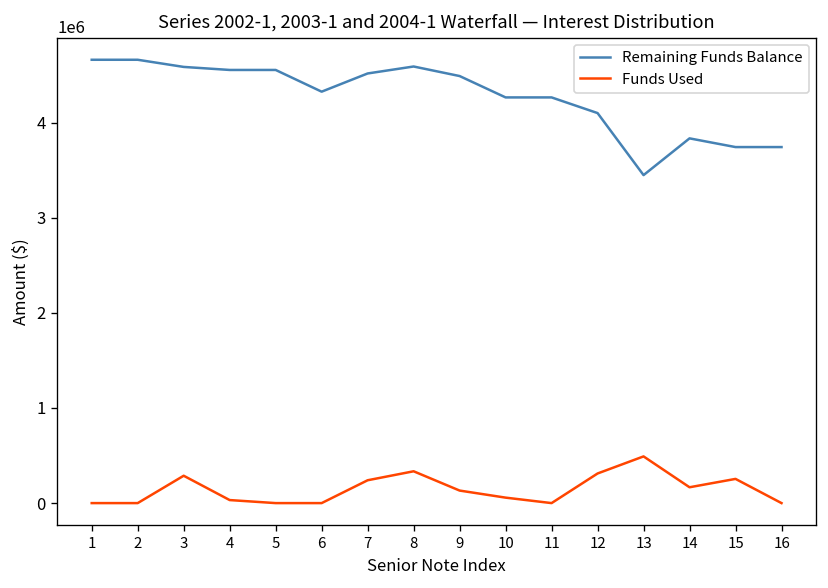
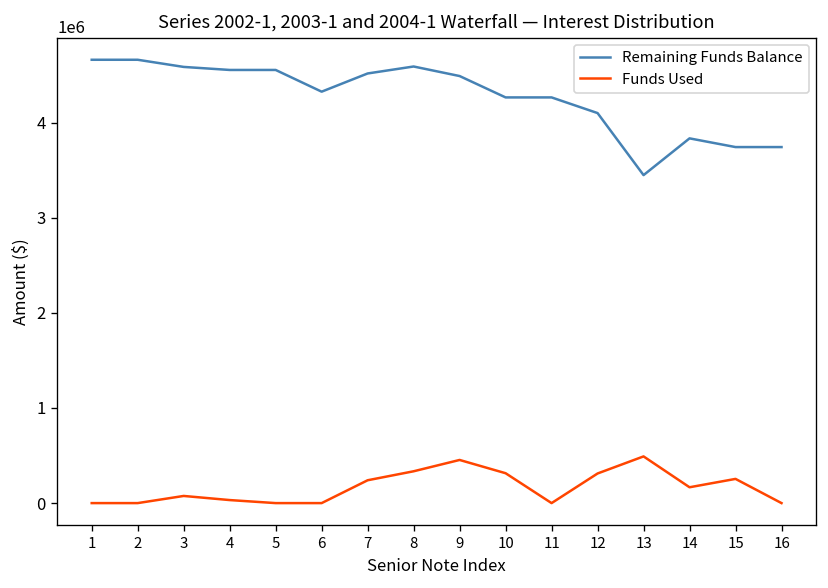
  {
    "Remaining Funds Balance": {
      "1": 4700000,
      "2": 4700000,
      "3": 4600000,
      "4": 4600000,
      "5": 4600000,
      "6": 4300000,
      "7": 4500000,
      "8": 4600000,
      "9": 4500000,
      "10": 4300000,
      "11": 4300000,
      "12": 4100000,
      "13": 3400000,
      "14": 3800000,
      "15": 3700000,
      "16": 3700000
    },
    "Funds Used": {
      "1": 0,
      "2": 0,
-     "3": 300000,
+     "3": 100000,
      "4": 0,
      "5": 0,
      "6": 0,
      "7": 200000,
      "8": 300000,
-     "9": 100000,
-     "10": 100000,
+     "9": 500000,
+     "10": 300000,
      "11": 0,
      "12": 300000,
      "13": 500000,
      "14": 200000,
      "15": 300000,
      "16": 0
    }
  }
